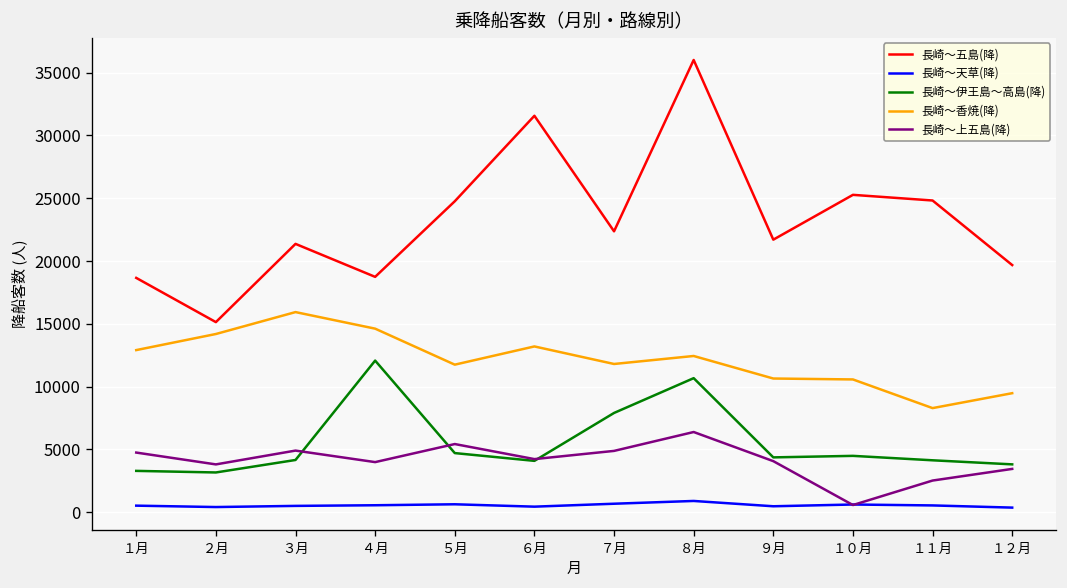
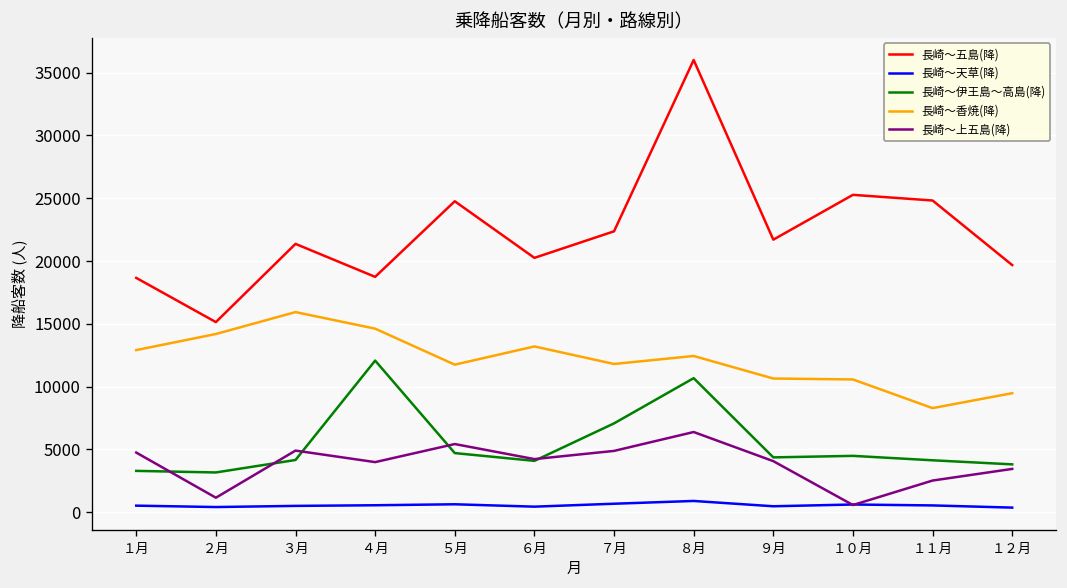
  {
    "長崎～五島(降)": {
      "１月": 18700,
      "２月": 15100,
      "３月": 21400,
      "４月": 18700,
      "５月": 24800,
-     "６月": 31600,
+     "６月": 20300,
      "７月": 22400,
      "８月": 36000,
      "９月": 21700,
      "１０月": 25300,
      "１１月": 24800,
      "１２月": 19700
    },
    "長崎～天草(降)": {
      "１月": 500,
      "２月": 400,
      "３月": 500,
      "４月": 600,
      "５月": 600,
      "６月": 400,
      "７月": 700,
      "８月": 900,
      "９月": 500,
      "１１月": 500,
      "１２月": 400
    },
    "長崎～伊王島～高島(降)": {
      "１月": 3300,
      "２月": 3200,
      "３月": 4200,
      "４月": 12100,
      "５月": 4700,
-     "７月": 7900,
+     "７月": 7100,
      "８月": 10700,
      "９月": 4400,
      "１０月": 4500,
      "１１月": 4100,
      "１２月": 3800
    },
    "長崎～香焼(降)": {
      "１月": 12900,
      "２月": 14200,
      "３月": 15900,
      "４月": 14600,
      "５月": 11700,
      "６月": 13200,
      "７月": 11800,
      "８月": 12400,
      "９月": 10600,
      "１０月": 10600,
      "１１月": 8300,
      "１２月": 9500
    },
    "長崎～上五島(降)": {
      "１月": 4700,
-     "２月": 3800,
+     "２月": 1200,
      "３月": 4900,
      "４月": 4000,
      "５月": 5400,
      "７月": 4900,
      "８月": 6400,
      "９月": 4100,
      "１１月": 2500,
      "１２月": 3400
    }
  }
